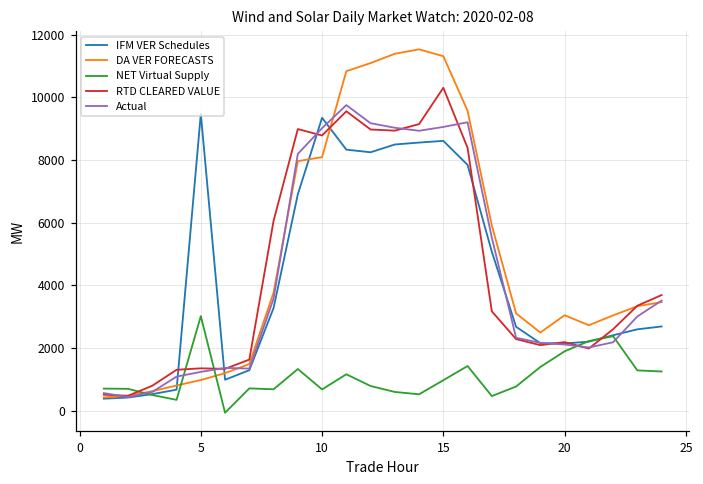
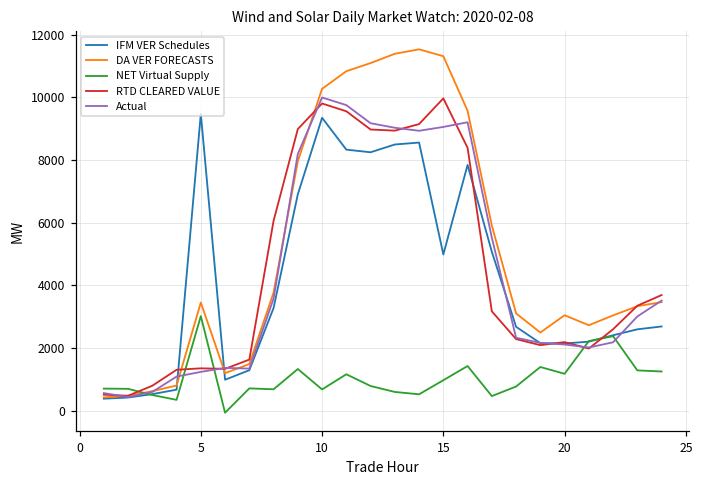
  {
    "IFM VER Schedules": {
      "10": 9300,
-     "15": 8600
+     "15": 5000
    },
    "DA VER FORECASTS": {
-     "5": 1000,
-     "10": 8100,
+     "5": 3500,
+     "10": 10300,
      "15": 11300,
      "20": 3000
    },
    "NET Virtual Supply": {
      "5": 3000,
      "10": 700,
      "15": 1000,
-     "20": 1900
+     "20": 1200
    },
    "RTD CLEARED VALUE": {
      "5": 1400,
-     "10": 8800,
-     "15": 10300
+     "10": 9800,
+     "15": 10000
    },
    "Actual": {
      "5": 1200,
-     "10": 9000,
+     "10": 10000,
      "15": 9100
    }
  }
